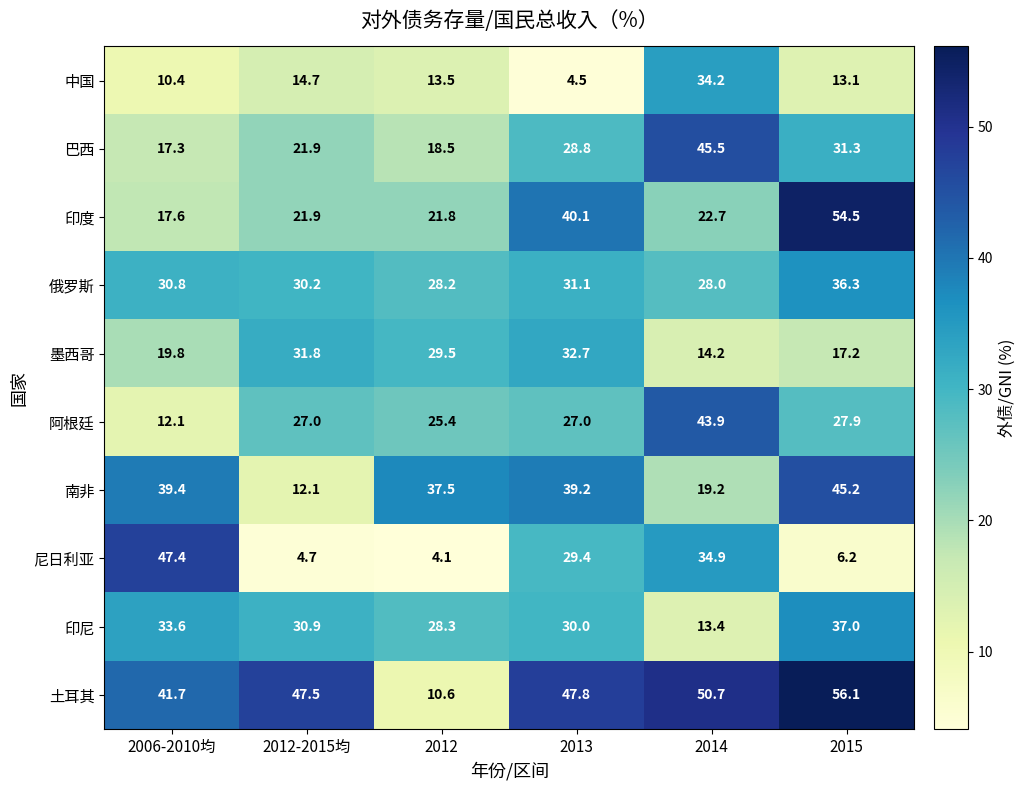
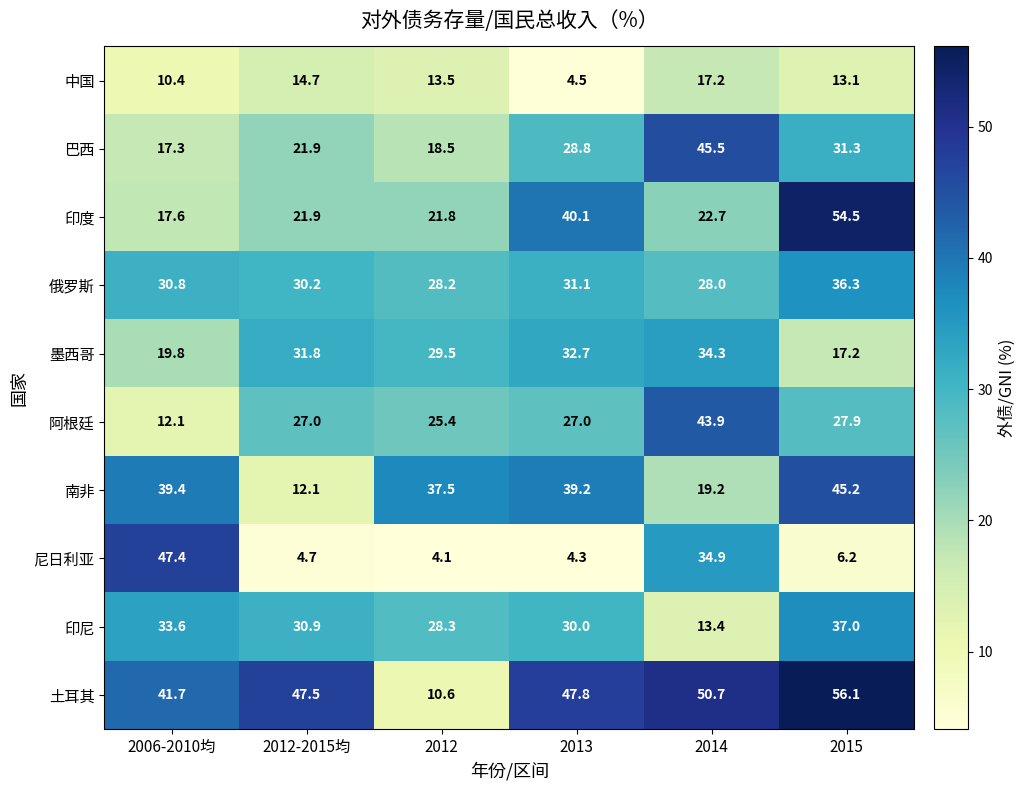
  {
    "中国": {
      "2006-2010均": 10.4,
      "2012-2015均": 14.7,
      "2012": 13.5,
      "2013": 4.5,
-     "2014": 34.2,
+     "2014": 17.2,
      "2015": 13.1
    },
    "巴西": {
      "2006-2010均": 17.3,
      "2012-2015均": 21.9,
      "2012": 18.5,
      "2013": 28.8,
      "2014": 45.5,
      "2015": 31.3
    },
    "印度": {
      "2006-2010均": 17.6,
      "2012-2015均": 21.9,
      "2012": 21.8,
      "2013": 40.1,
      "2014": 22.7,
      "2015": 54.5
    },
    "俄罗斯": {
      "2006-2010均": 30.8,
      "2012-2015均": 30.2,
      "2012": 28.2,
      "2013": 31.1,
      "2014": 28.0,
      "2015": 36.3
    },
    "墨西哥": {
      "2006-2010均": 19.8,
      "2012-2015均": 31.8,
      "2012": 29.5,
      "2013": 32.7,
-     "2014": 14.2,
+     "2014": 34.3,
      "2015": 17.2
    },
    "阿根廷": {
      "2006-2010均": 12.1,
      "2012-2015均": 27.0,
      "2012": 25.4,
      "2013": 27.0,
      "2014": 43.9,
      "2015": 27.9
    },
    "南非": {
      "2006-2010均": 39.4,
      "2012-2015均": 12.1,
      "2012": 37.5,
      "2013": 39.2,
      "2014": 19.2,
      "2015": 45.2
    },
    "尼日利亚": {
      "2006-2010均": 47.4,
      "2012-2015均": 4.7,
      "2012": 4.1,
-     "2013": 29.4,
+     "2013": 4.3,
      "2014": 34.9,
      "2015": 6.2
    },
    "印尼": {
      "2006-2010均": 33.6,
      "2012-2015均": 30.9,
      "2012": 28.3,
      "2013": 30.0,
      "2014": 13.4,
      "2015": 37.0
    },
    "土耳其": {
      "2006-2010均": 41.7,
      "2012-2015均": 47.5,
      "2012": 10.6,
      "2013": 47.8,
      "2014": 50.7,
      "2015": 56.1
    }
  }
